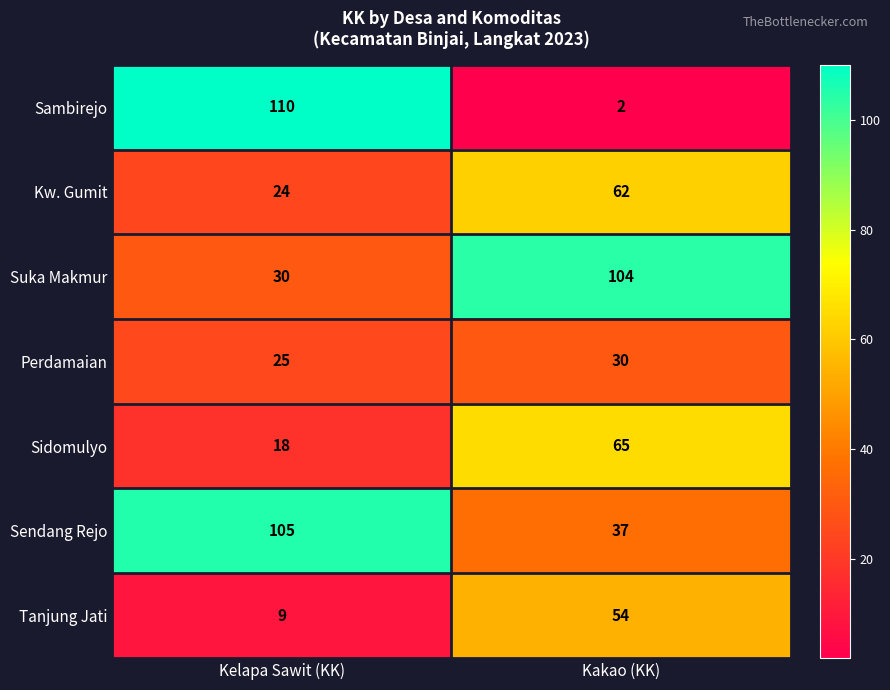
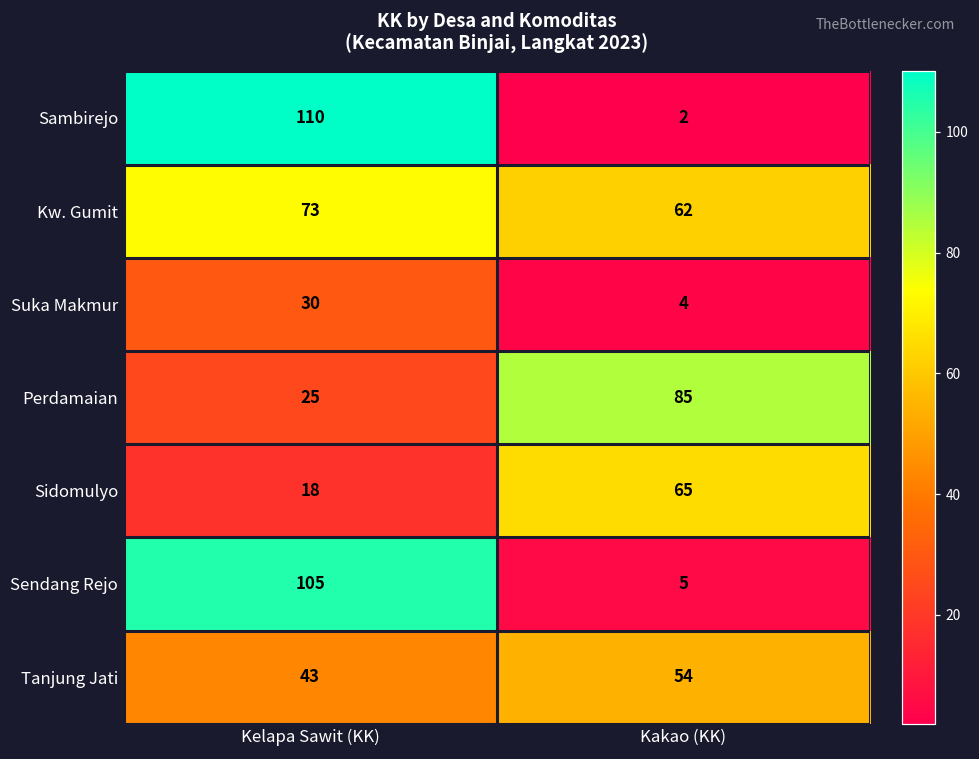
  {
    "Sambirejo": {
      "Kelapa Sawit (KK)": 110,
      "Kakao (KK)": 2
    },
    "Kw. Gumit": {
-     "Kelapa Sawit (KK)": 24,
+     "Kelapa Sawit (KK)": 73,
      "Kakao (KK)": 62
    },
    "Suka Makmur": {
      "Kelapa Sawit (KK)": 30,
-     "Kakao (KK)": 104
+     "Kakao (KK)": 4
    },
    "Perdamaian": {
      "Kelapa Sawit (KK)": 25,
-     "Kakao (KK)": 30
+     "Kakao (KK)": 85
    },
    "Sidomulyo": {
      "Kelapa Sawit (KK)": 18,
      "Kakao (KK)": 65
    },
    "Sendang Rejo": {
      "Kelapa Sawit (KK)": 105,
-     "Kakao (KK)": 37
+     "Kakao (KK)": 5
    },
    "Tanjung Jati": {
-     "Kelapa Sawit (KK)": 9,
+     "Kelapa Sawit (KK)": 43,
      "Kakao (KK)": 54
    }
  }
